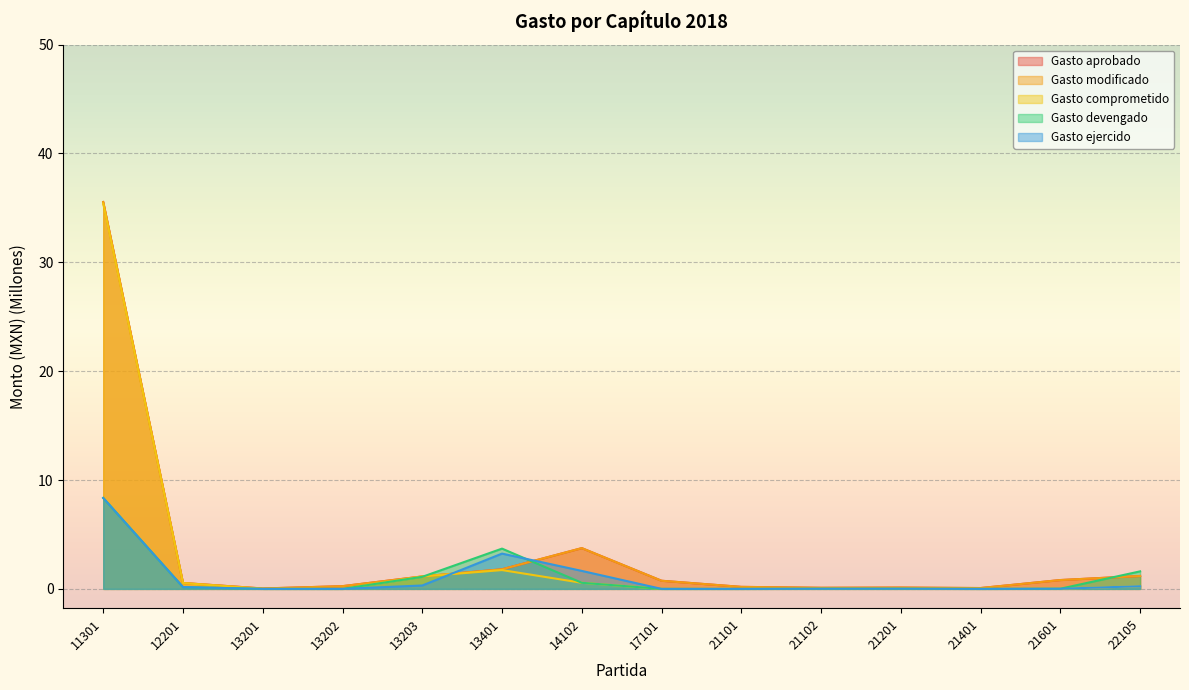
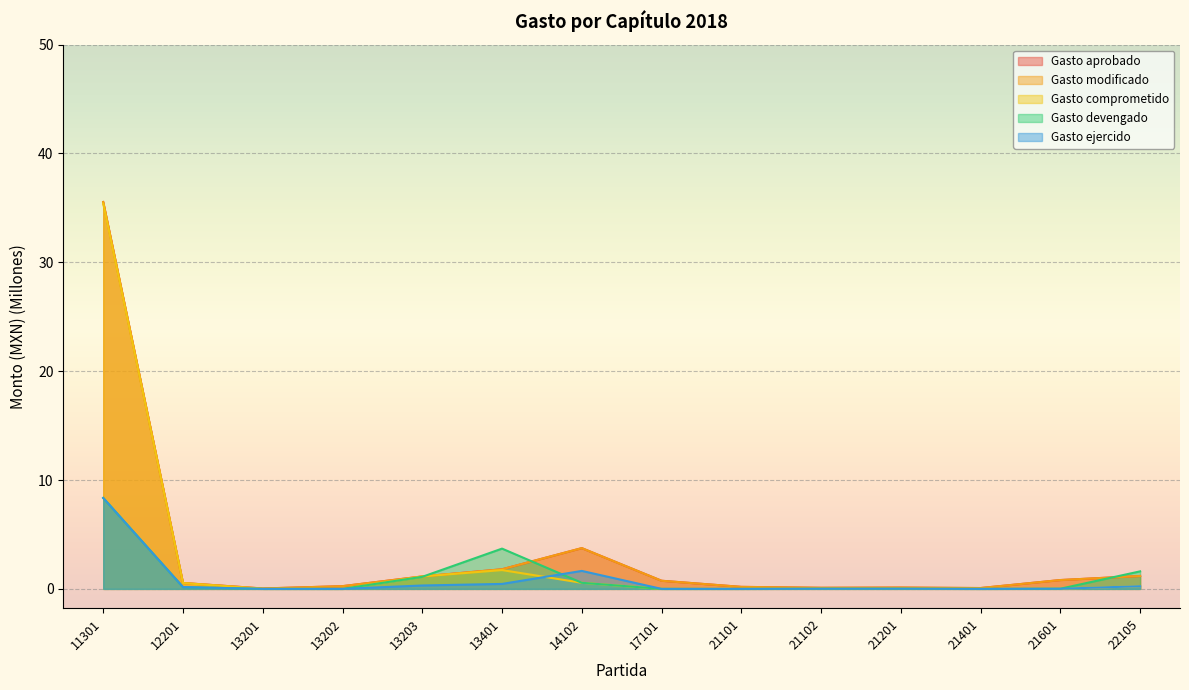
  {
    "Gasto devengado": {
      "13401": 3.7,
      "22105": 1.6
    },
    "Gasto ejercido": {
      "13203": 0.3,
-     "13401": 3.2,
+     "13401": 0.5,
      "14102": 1.7
    }
  }
